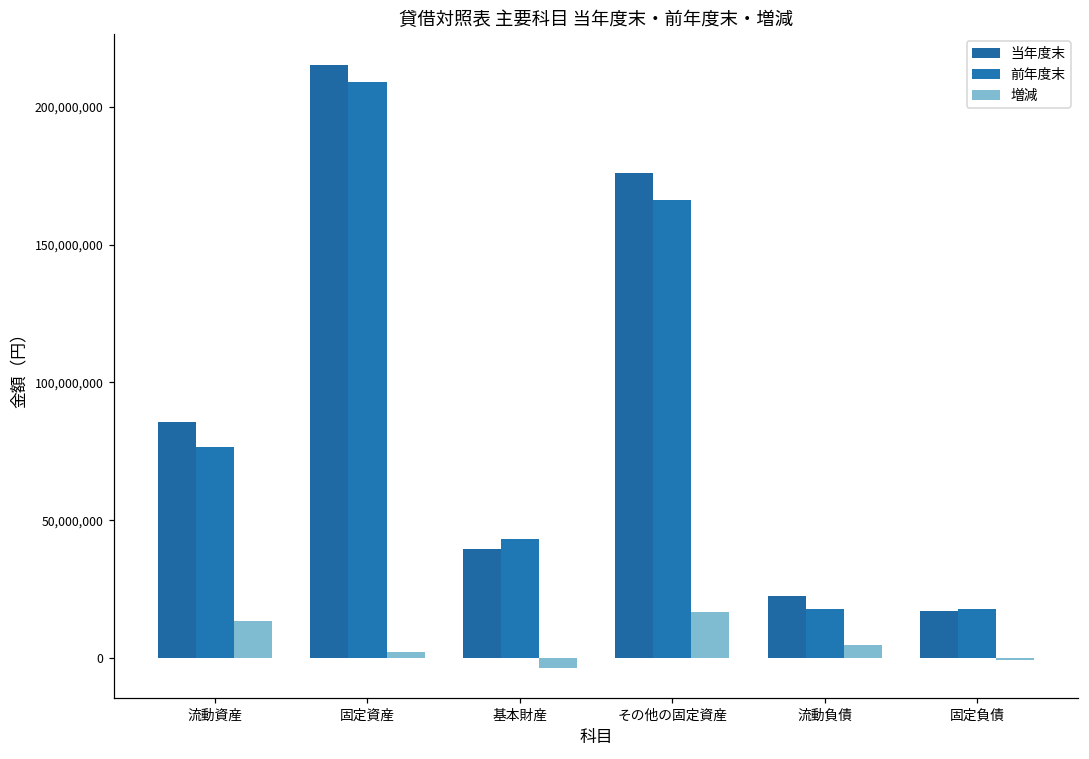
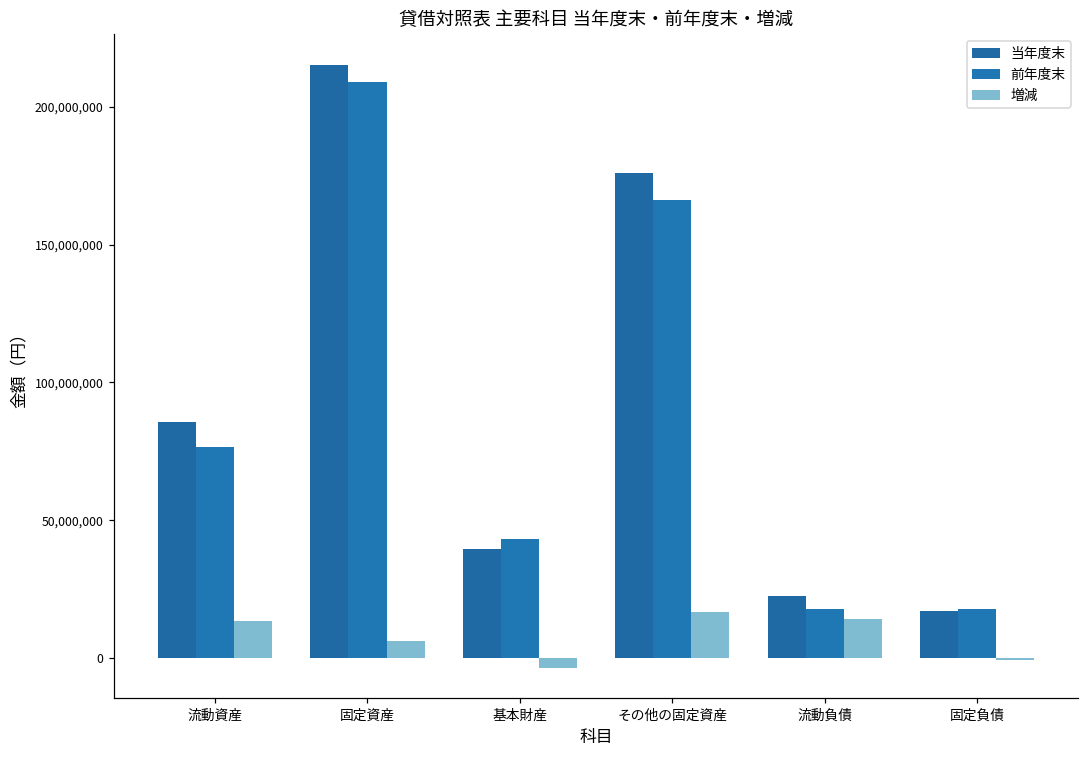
  {
    "増減": {
      "流動資産": "13,000,000",
-     "固定資産": "2,000,000",
+     "固定資産": "6,000,000",
      "基本財産": "-4,000,000",
      "その他の固定資産": "17,000,000",
-     "流動負債": "5,000,000"
+     "流動負債": "14,000,000"
    }
  }
